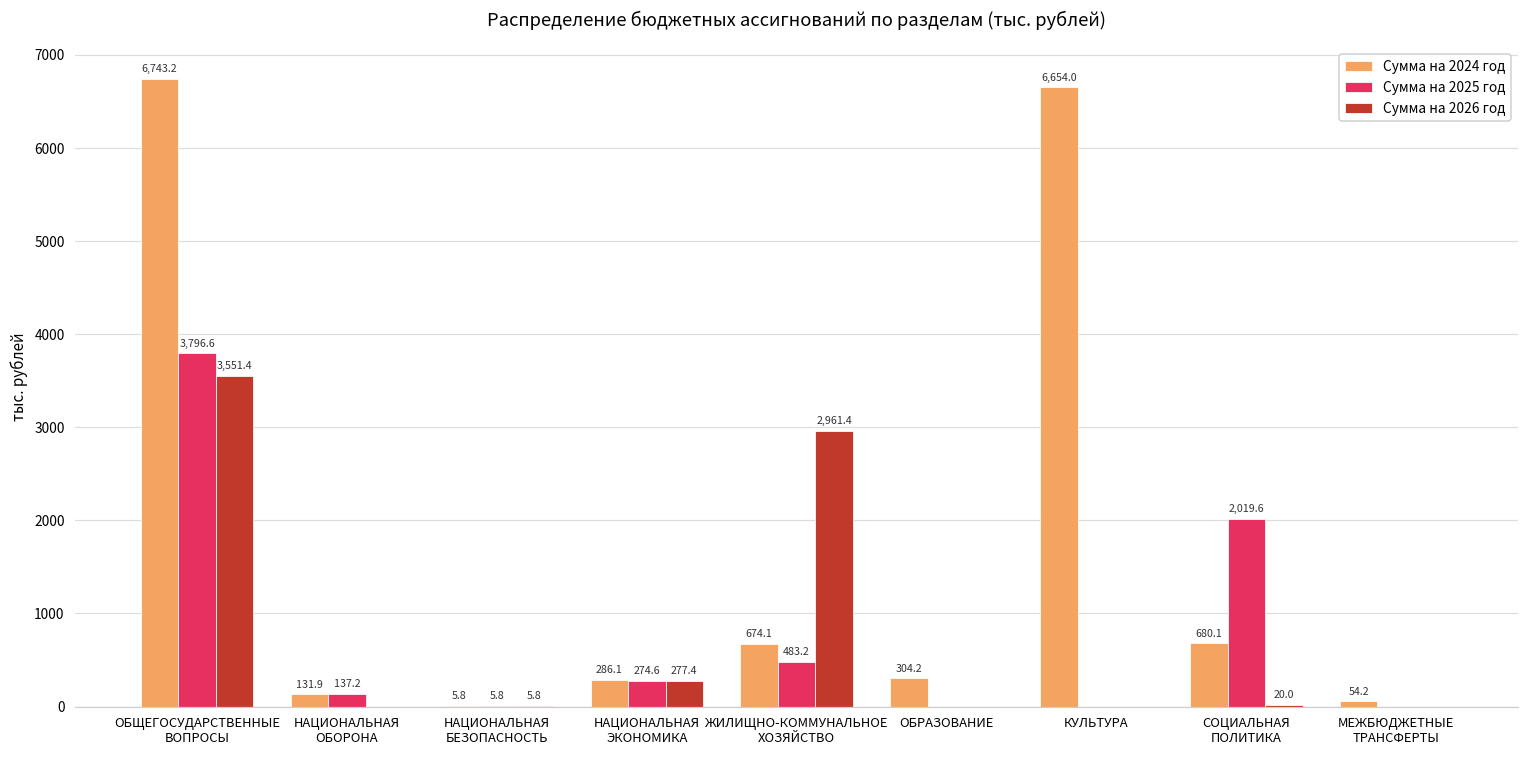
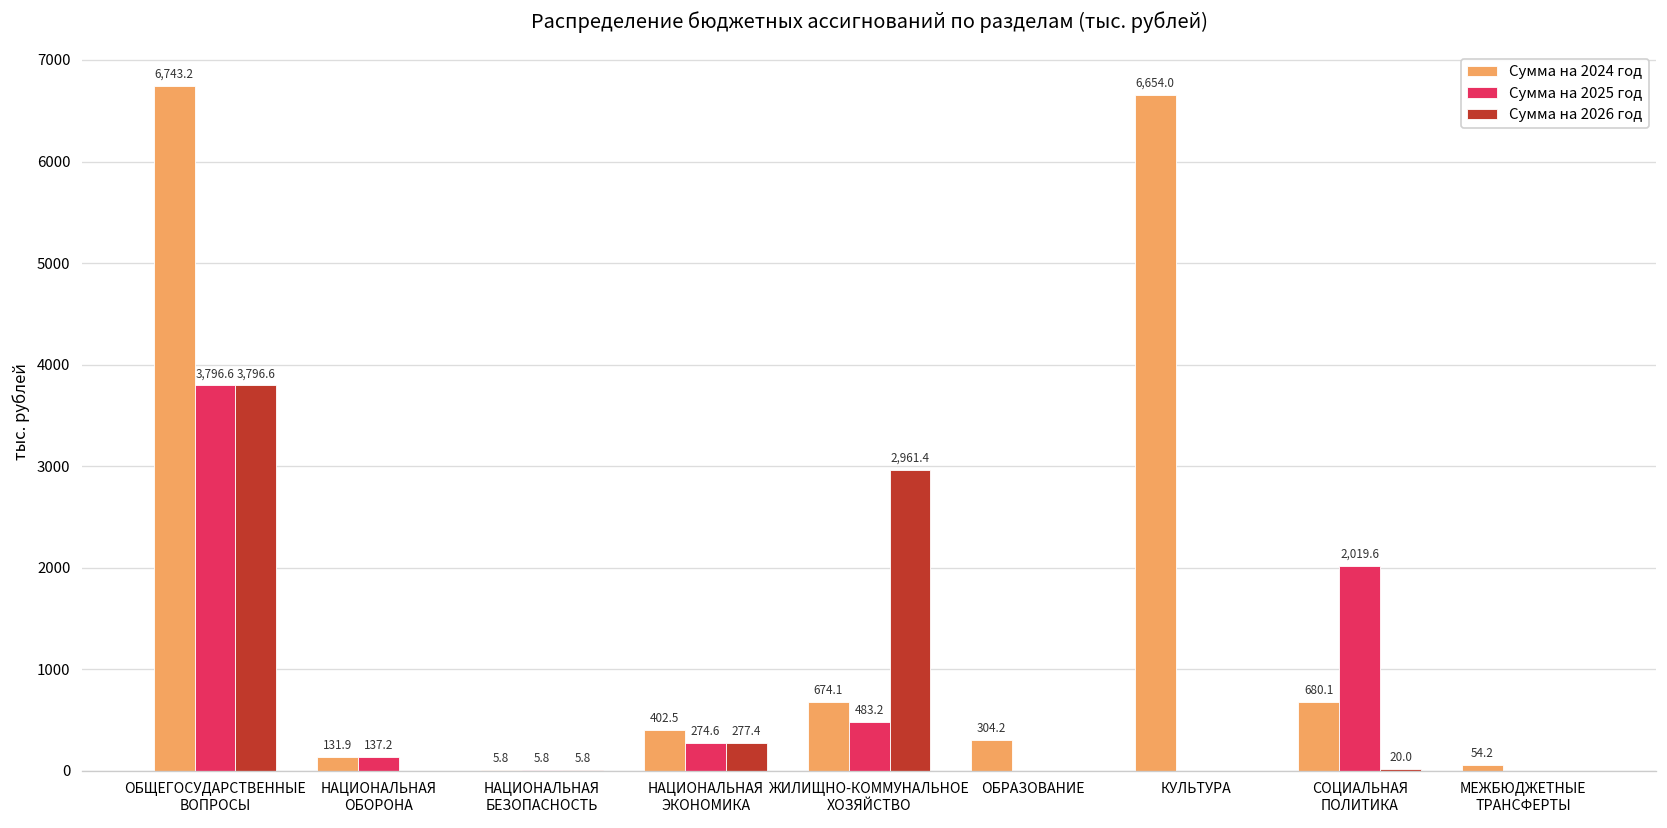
  {
    "Сумма на 2024 год": {
      "ОБЩЕГОСУДАРСТВЕННЫЕ ВОПРОСЫ": "6,743.2",
      "НАЦИОНАЛЬНАЯ ОБОРОНА": "131.9",
      "НАЦИОНАЛЬНАЯ БЕЗОПАСНОСТЬ": "5.8",
-     "НАЦИОНАЛЬНАЯ ЭКОНОМИКА": "286.1",
+     "НАЦИОНАЛЬНАЯ ЭКОНОМИКА": "402.5",
      "ЖИЛИЩНО-КОММУНАЛЬНОЕ ХОЗЯЙСТВО": "674.1",
      "ОБРАЗОВАНИЕ": "304.2",
      "КУЛЬТУРА": "6,654.0",
      "СОЦИАЛЬНАЯ ПОЛИТИКА": "680.1",
      "МЕЖБЮДЖЕТНЫЕ ТРАНСФЕРТЫ": "54.2"
    },
    "Сумма на 2025 год": {
      "ОБЩЕГОСУДАРСТВЕННЫЕ ВОПРОСЫ": "3,796.6",
      "НАЦИОНАЛЬНАЯ ОБОРОНА": "137.2",
      "НАЦИОНАЛЬНАЯ БЕЗОПАСНОСТЬ": "5.8",
      "НАЦИОНАЛЬНАЯ ЭКОНОМИКА": "274.6",
      "ЖИЛИЩНО-КОММУНАЛЬНОЕ ХОЗЯЙСТВО": "483.2",
      "СОЦИАЛЬНАЯ ПОЛИТИКА": "2,019.6"
    },
    "Сумма на 2026 год": {
-     "ОБЩЕГОСУДАРСТВЕННЫЕ ВОПРОСЫ": "3,551.4",
+     "ОБЩЕГОСУДАРСТВЕННЫЕ ВОПРОСЫ": "3,796.6",
      "НАЦИОНАЛЬНАЯ БЕЗОПАСНОСТЬ": "5.8",
      "НАЦИОНАЛЬНАЯ ЭКОНОМИКА": "277.4",
      "ЖИЛИЩНО-КОММУНАЛЬНОЕ ХОЗЯЙСТВО": "2,961.4",
      "СОЦИАЛЬНАЯ ПОЛИТИКА": "20.0"
    }
  }
